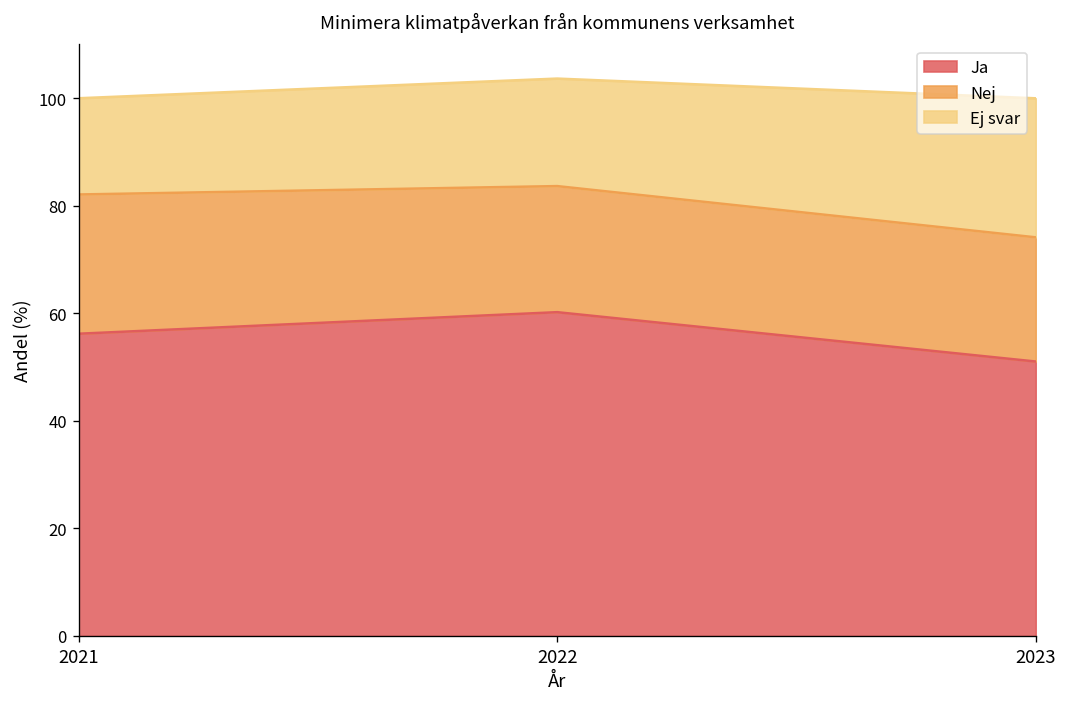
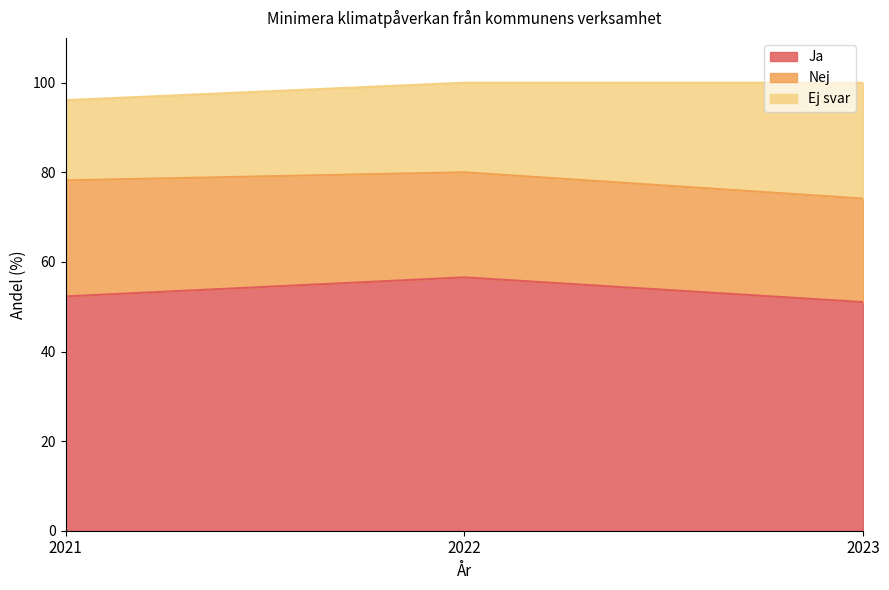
  {
    "Ja": {
-     "2021": 56,
-     "2022": 60,
+     "2021": 52,
+     "2022": 57,
      "2023": 51
    },
    "Nej": {
      "2021": 26,
      "2022": 23,
      "2023": 23
    },
    "Ej svar": {
      "2021": 18,
      "2022": 20,
      "2023": 26
    }
  }
